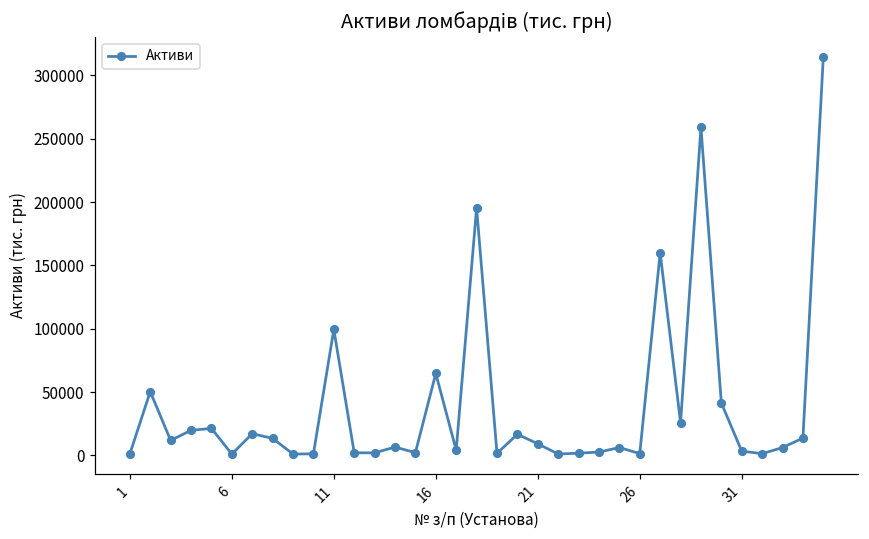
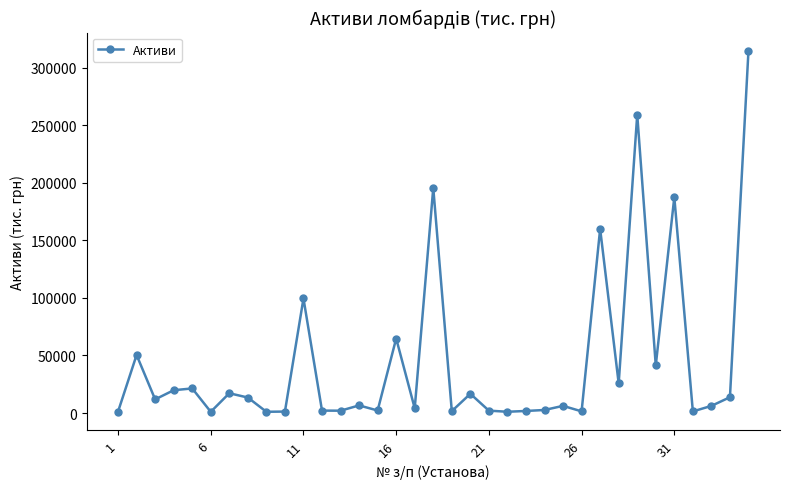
  {
    "1": 1000,
    "6": 1000,
    "11": 99000,
    "16": 65000,
-   "21": 9000,
+   "21": 2000,
    "26": 1000,
-   "31": 3000
+   "31": 187000
  }
